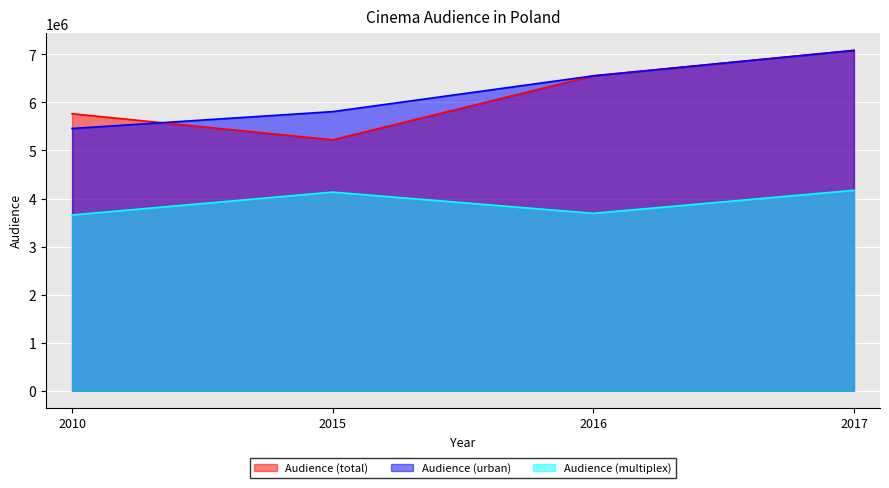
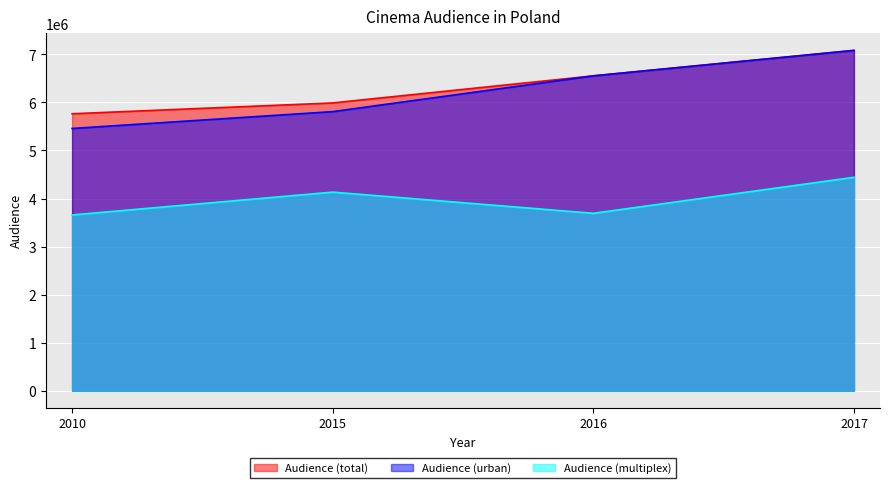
  {
    "Audience (total)": {
      "2010": 5800000,
-     "2015": 5200000
+     "2015": 6000000
    },
    "Audience (urban)": {
      "2010": 5500000,
      "2015": 5800000
    },
    "Audience (multiplex)": {
      "2010": 3700000,
      "2015": 4100000,
      "2016": 3700000,
-     "2017": 4200000
+     "2017": 4400000
    }
  }
